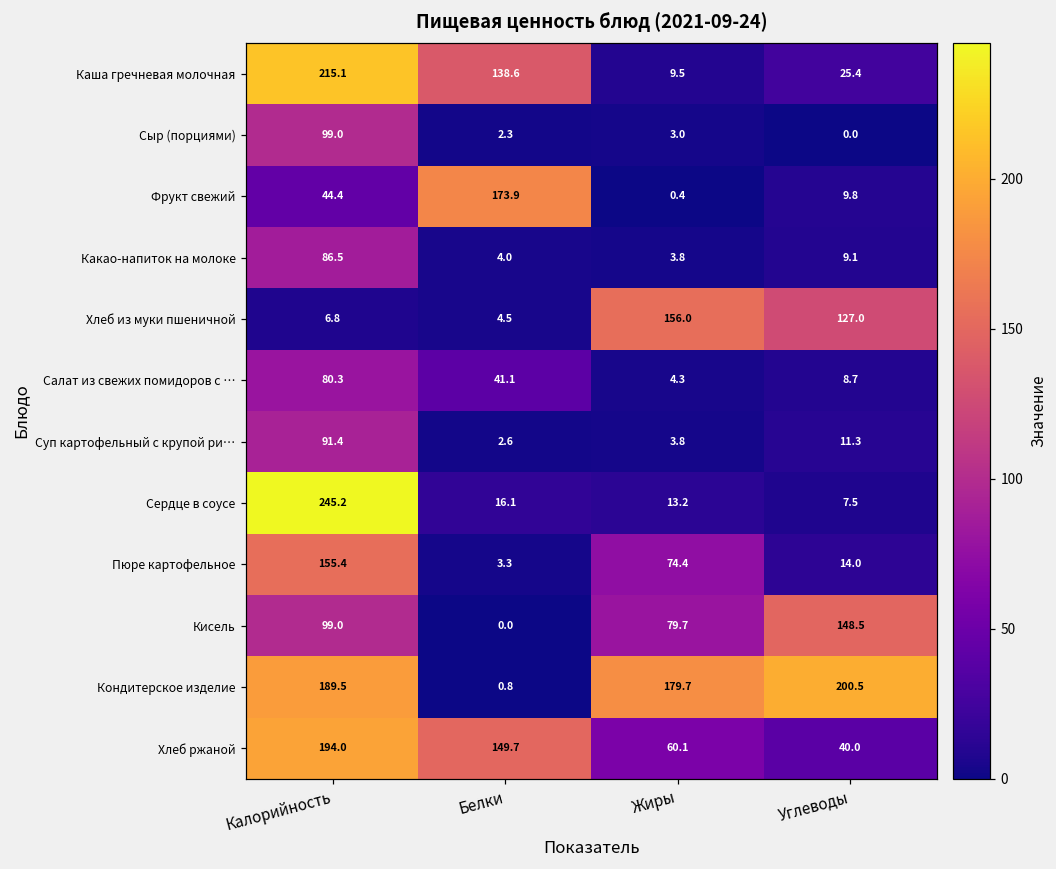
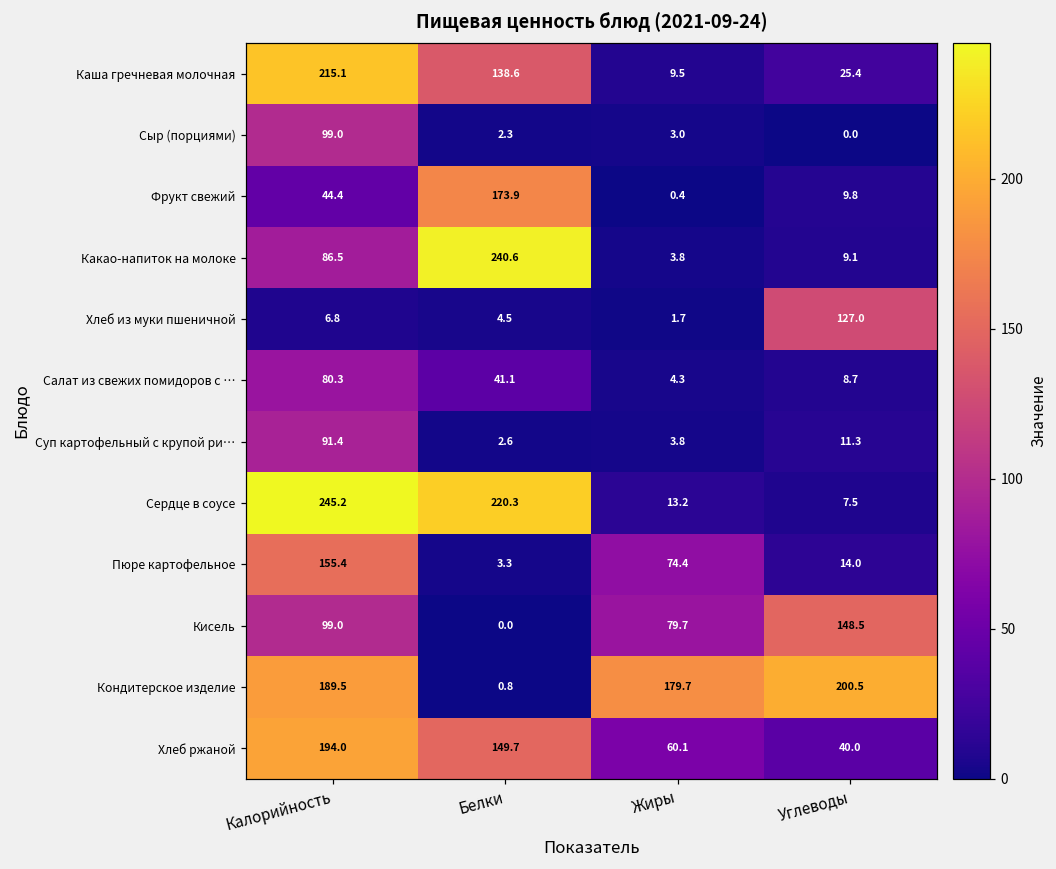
  {
    "Каша гречневая молочная": {
      "Калорийность": 215.1,
      "Белки": 138.6,
      "Жиры": 9.5,
      "Углеводы": 25.4
    },
    "Сыр (порциями)": {
      "Калорийность": 99.0,
      "Белки": 2.3,
      "Жиры": 3.0,
      "Углеводы": 0.0
    },
    "Фрукт свежий": {
      "Калорийность": 44.4,
      "Белки": 173.9,
      "Жиры": 0.4,
      "Углеводы": 9.8
    },
    "Какао-напиток на молоке": {
      "Калорийность": 86.5,
-     "Белки": 4.0,
+     "Белки": 240.6,
      "Жиры": 3.8,
      "Углеводы": 9.1
    },
    "Хлеб из муки пшеничной": {
      "Калорийность": 6.8,
      "Белки": 4.5,
-     "Жиры": 156.0,
+     "Жиры": 1.7,
      "Углеводы": 127.0
    },
    "Салат из свежих помидоров с …": {
      "Калорийность": 80.3,
      "Белки": 41.1,
      "Жиры": 4.3,
      "Углеводы": 8.7
    },
    "Суп картофельный с крупой ри…": {
      "Калорийность": 91.4,
      "Белки": 2.6,
      "Жиры": 3.8,
      "Углеводы": 11.3
    },
    "Сердце в соусе": {
      "Калорийность": 245.2,
-     "Белки": 16.1,
+     "Белки": 220.3,
      "Жиры": 13.2,
      "Углеводы": 7.5
    },
    "Пюре картофельное": {
      "Калорийность": 155.4,
      "Белки": 3.3,
      "Жиры": 74.4,
      "Углеводы": 14.0
    },
    "Кисель": {
      "Калорийность": 99.0,
      "Белки": 0.0,
      "Жиры": 79.7,
      "Углеводы": 148.5
    },
    "Кондитерское изделие": {
      "Калорийность": 189.5,
      "Белки": 0.8,
      "Жиры": 179.7,
      "Углеводы": 200.5
    },
    "Хлеб ржаной": {
      "Калорийность": 194.0,
      "Белки": 149.7,
      "Жиры": 60.1,
      "Углеводы": 40.0
    }
  }
